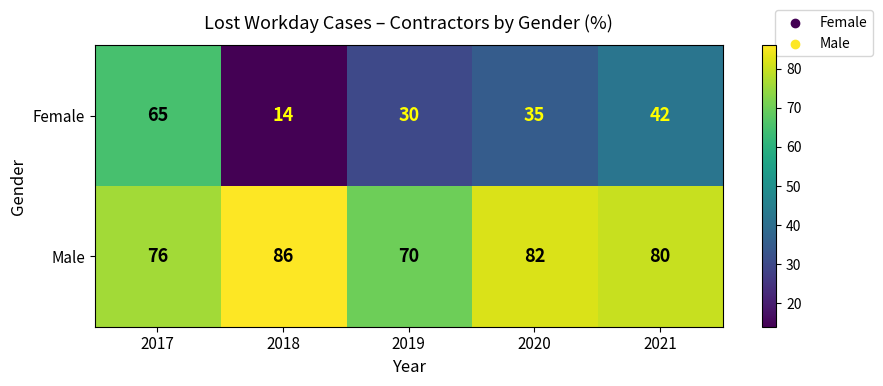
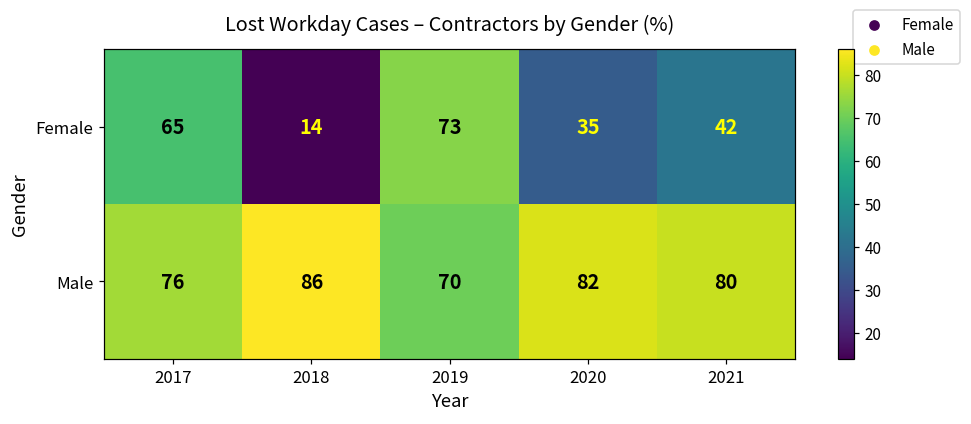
  {
    "Female": {
      "2017": 65,
      "2018": 14,
-     "2019": 30,
+     "2019": 73,
      "2020": 35,
      "2021": 42
    },
    "Male": {
      "2017": 76,
      "2018": 86,
      "2019": 70,
      "2020": 82,
      "2021": 80
    }
  }
